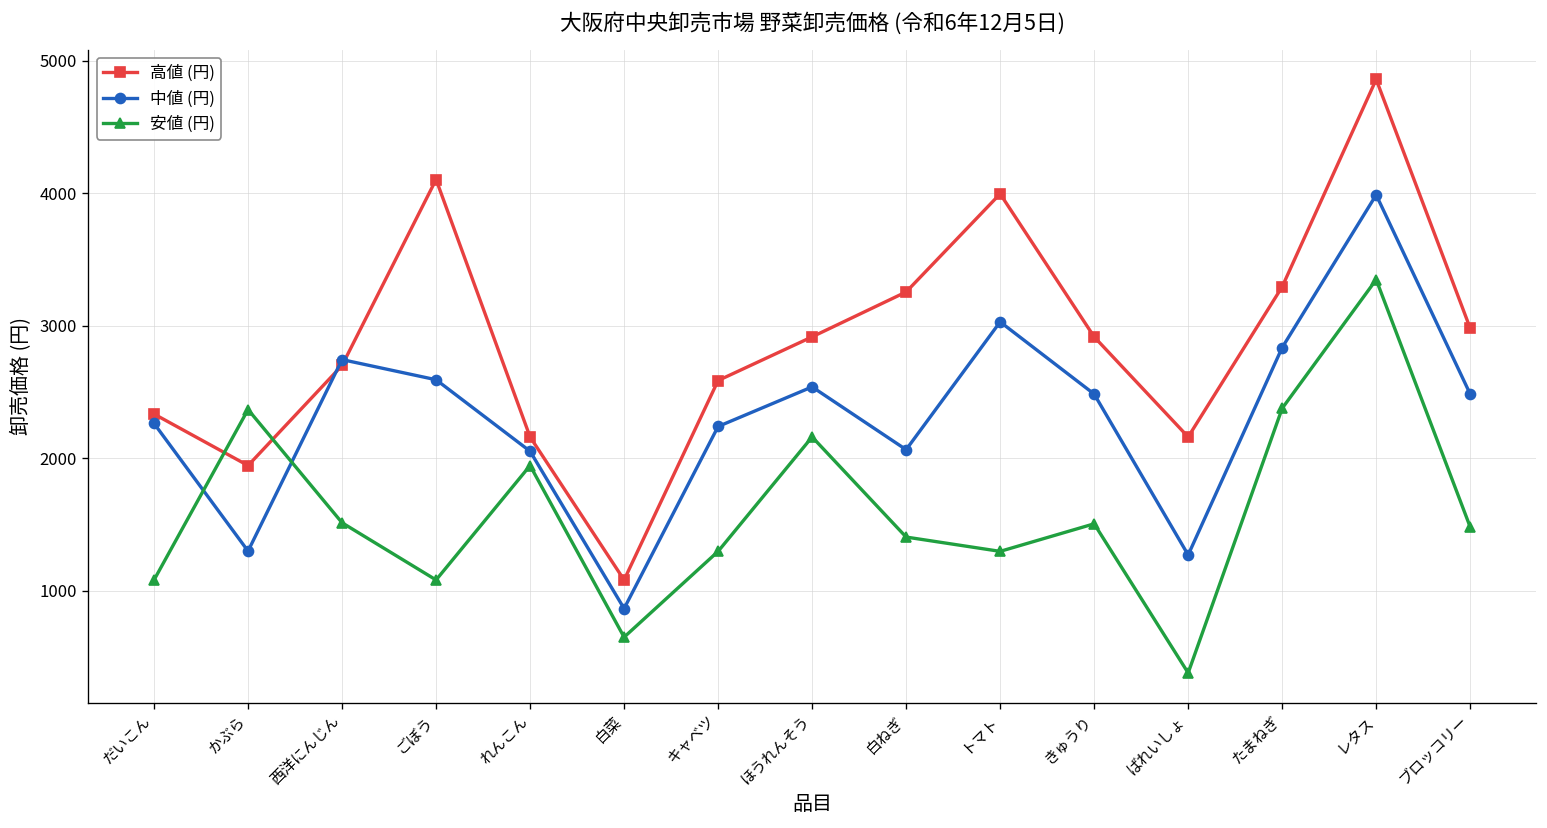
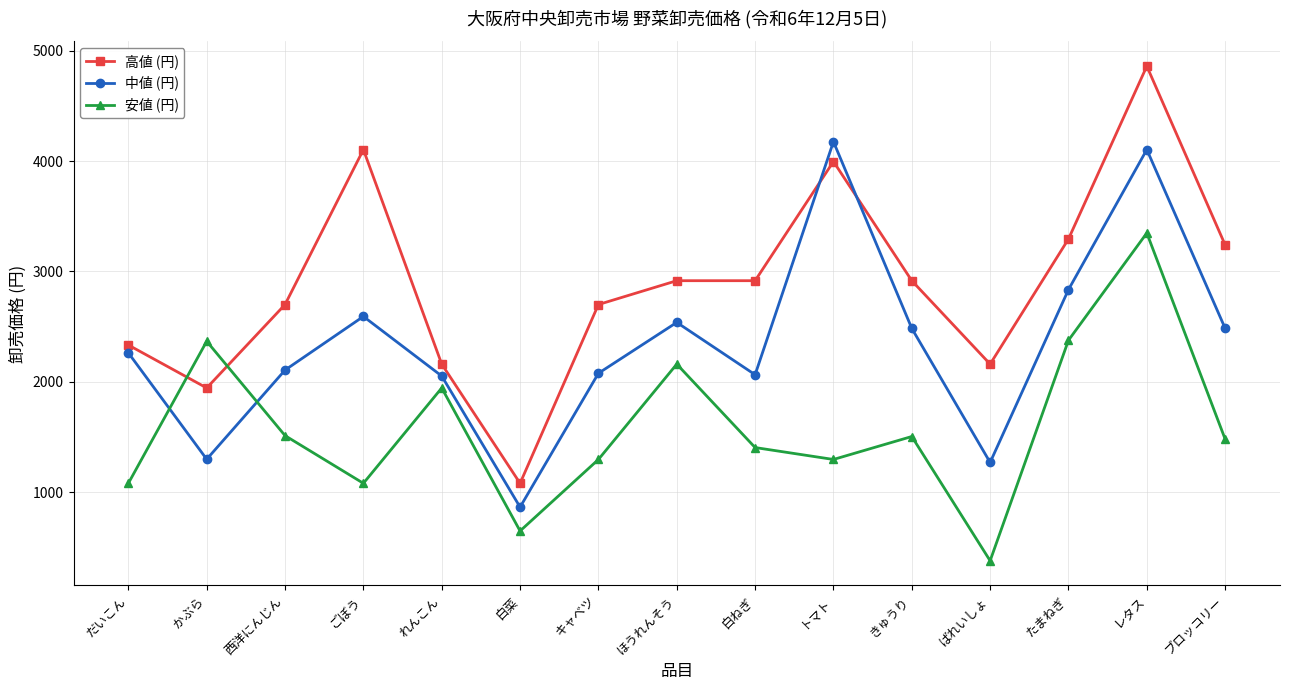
  {
    "高値 (円)": {
      "だいこん": 2330,
      "かぶら": 1940,
      "西洋にんじん": 2700,
      "ごぼう": 4100,
      "れんこん": 2160,
      "白菜": 1080,
-     "キャベツ": 2590,
+     "キャベツ": 2700,
      "ほうれんそう": 2920,
-     "白ねぎ": 3260,
+     "白ねぎ": 2920,
      "トマト": 4000,
      "きゅうり": 2920,
      "ばれいしょ": 2160,
      "たまねぎ": 3290,
      "レタス": 4860,
-     "ブロッコリー": 2980
+     "ブロッコリー": 3240
    },
    "中値 (円)": {
      "だいこん": 2260,
      "かぶら": 1300,
-     "西洋にんじん": 2740,
+     "西洋にんじん": 2110,
      "ごぼう": 2590,
      "れんこん": 2050,
      "白菜": 860,
-     "キャベツ": 2240,
+     "キャベツ": 2080,
      "ほうれんそう": 2540,
      "白ねぎ": 2060,
-     "トマト": 3030,
+     "トマト": 4180,
      "きゅうり": 2480,
      "ばれいしょ": 1270,
      "たまねぎ": 2840,
-     "レタス": 3990,
+     "レタス": 4100,
      "ブロッコリー": 2480
    },
    "安値 (円)": {
      "だいこん": 1080,
      "かぶら": 2370,
      "西洋にんじん": 1510,
      "ごぼう": 1080,
      "れんこん": 1940,
      "白菜": 650,
      "キャベツ": 1300,
      "ほうれんそう": 2160,
      "白ねぎ": 1400,
      "トマト": 1300,
      "きゅうり": 1500,
      "ばれいしょ": 380,
      "たまねぎ": 2380,
      "レタス": 3350,
      "ブロッコリー": 1480
    }
  }
